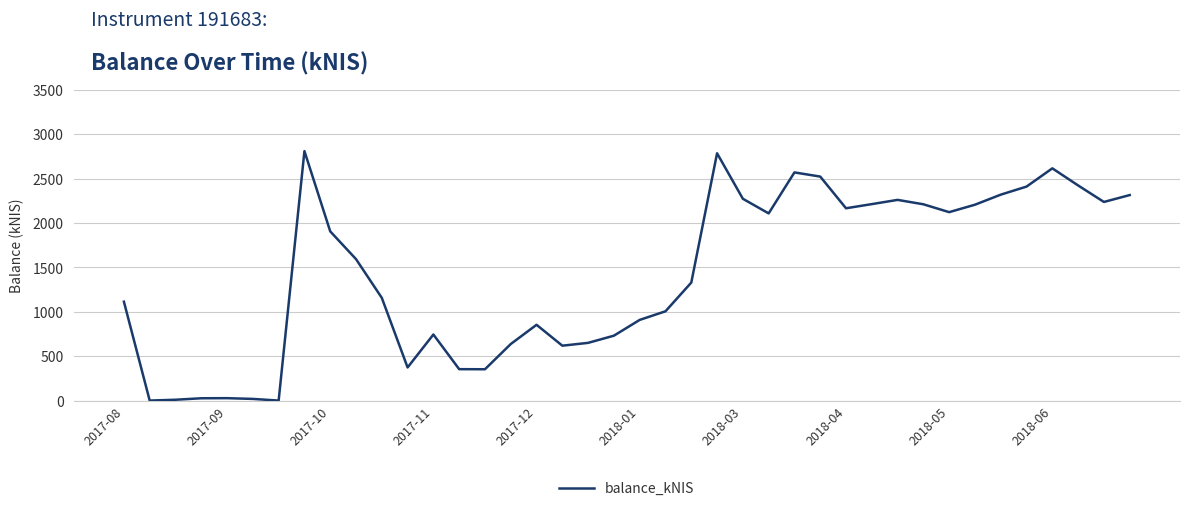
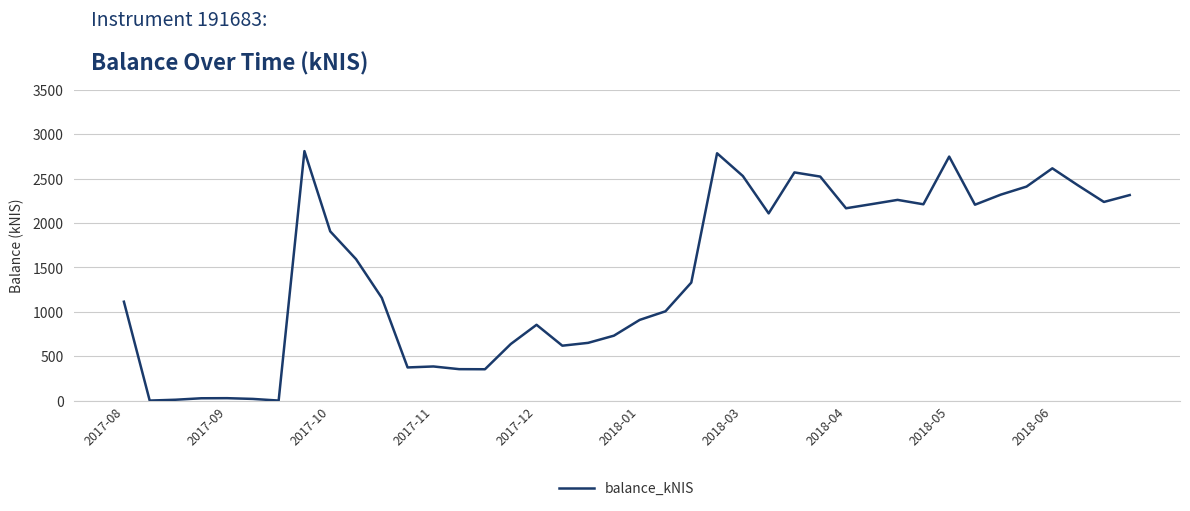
  {
    "2017-08": 1100,
    "2017-09": 0,
    "2017-10": 1900,
-   "2017-11": 700,
+   "2017-11": 400,
    "2017-12": 900,
    "2018-01": 900,
-   "2018-03": 2300,
+   "2018-03": 2500,
    "2018-04": 2200,
-   "2018-05": 2100,
+   "2018-05": 2700,
    "2018-06": 2600
  }
